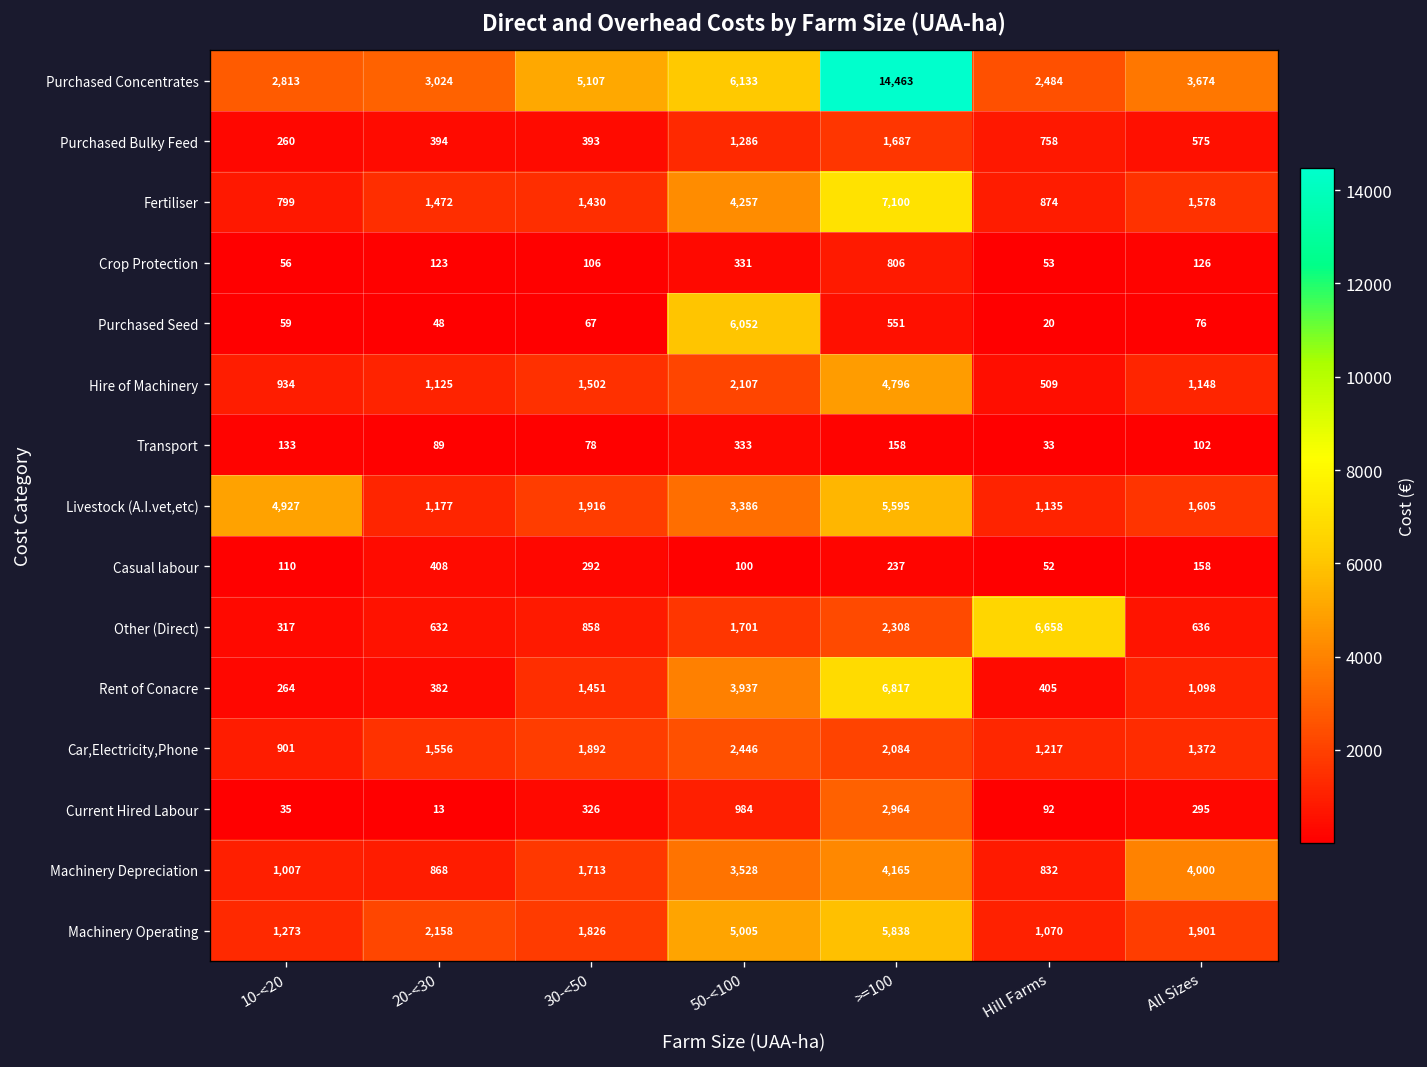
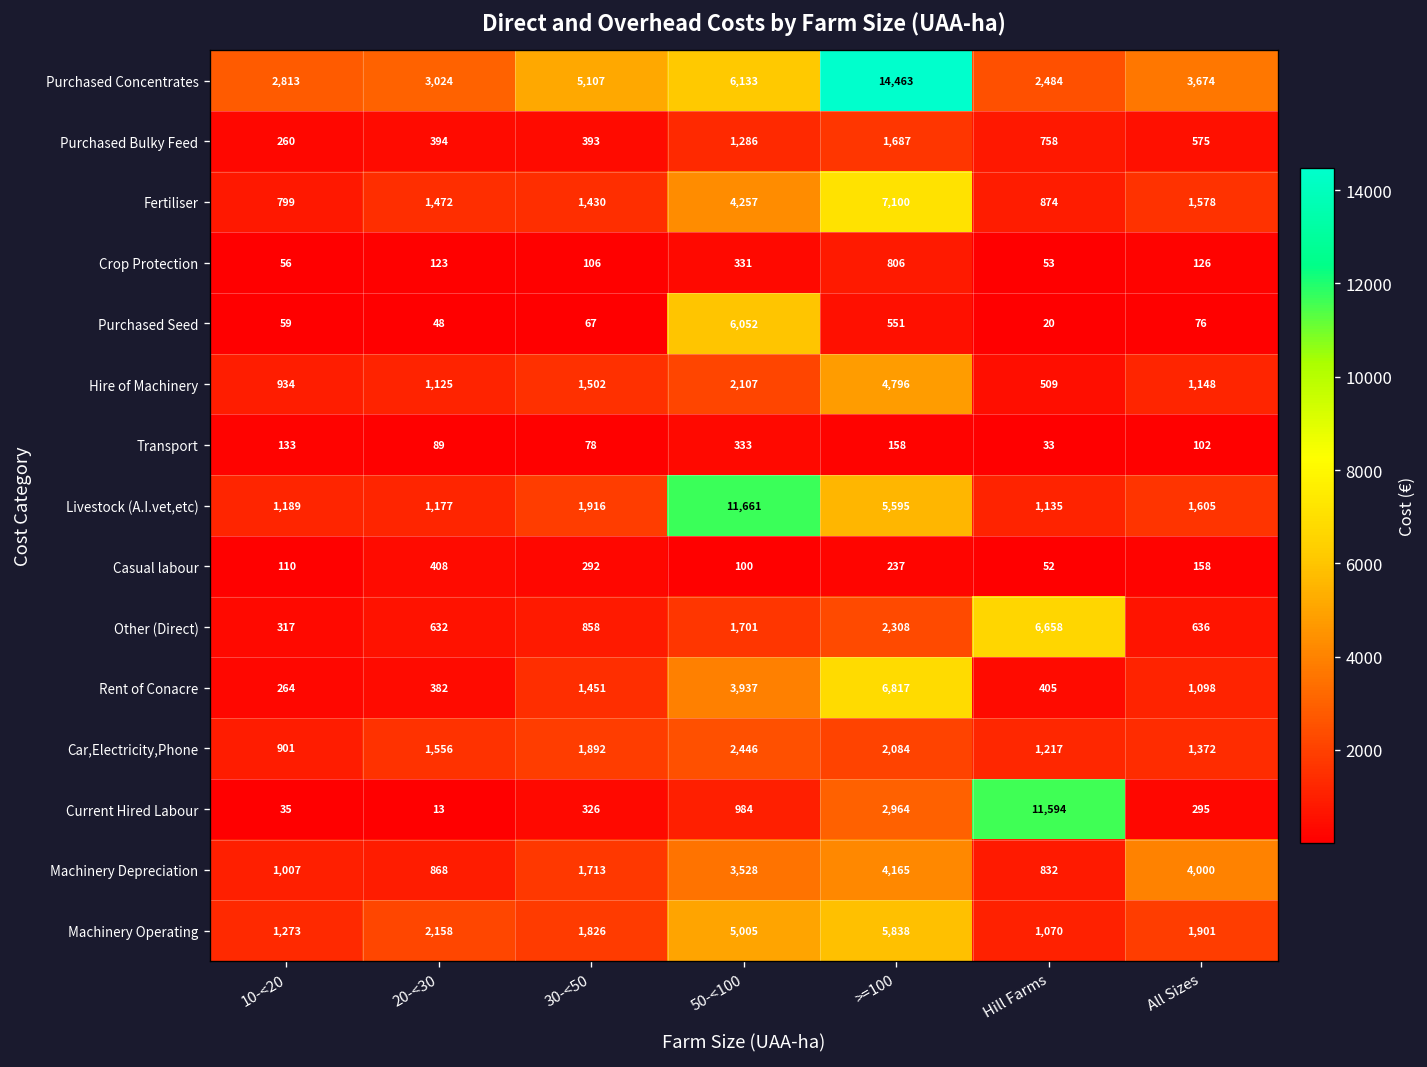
  {
    "Purchased Concentrates": {
      "10-<20": "2,813",
      "20-<30": "3,024",
      "30-<50": "5,107",
      "50-<100": "6,133",
      ">=100": "14,463",
      "Hill Farms": "2,484",
      "All Sizes": "3,674"
    },
    "Purchased Bulky Feed": {
      "10-<20": "260",
      "20-<30": "394",
      "30-<50": "393",
      "50-<100": "1,286",
      ">=100": "1,687",
      "Hill Farms": "758",
      "All Sizes": "575"
    },
    "Fertiliser": {
      "10-<20": "799",
      "20-<30": "1,472",
      "30-<50": "1,430",
      "50-<100": "4,257",
      ">=100": "7,100",
      "Hill Farms": "874",
      "All Sizes": "1,578"
    },
    "Crop Protection": {
      "10-<20": "56",
      "20-<30": "123",
      "30-<50": "106",
      "50-<100": "331",
      ">=100": "806",
      "Hill Farms": "53",
      "All Sizes": "126"
    },
    "Purchased Seed": {
      "10-<20": "59",
      "20-<30": "48",
      "30-<50": "67",
      "50-<100": "6,052",
      ">=100": "551",
      "Hill Farms": "20",
      "All Sizes": "76"
    },
    "Hire of Machinery": {
      "10-<20": "934",
      "20-<30": "1,125",
      "30-<50": "1,502",
      "50-<100": "2,107",
      ">=100": "4,796",
      "Hill Farms": "509",
      "All Sizes": "1,148"
    },
    "Transport": {
      "10-<20": "133",
      "20-<30": "89",
      "30-<50": "78",
      "50-<100": "333",
      ">=100": "158",
      "Hill Farms": "33",
      "All Sizes": "102"
    },
    "Livestock (A.I.vet,etc)": {
-     "10-<20": "4,927",
+     "10-<20": "1,189",
      "20-<30": "1,177",
      "30-<50": "1,916",
-     "50-<100": "3,386",
+     "50-<100": "11,661",
      ">=100": "5,595",
      "Hill Farms": "1,135",
      "All Sizes": "1,605"
    },
    "Casual labour": {
      "10-<20": "110",
      "20-<30": "408",
      "30-<50": "292",
      "50-<100": "100",
      ">=100": "237",
      "Hill Farms": "52",
      "All Sizes": "158"
    },
    "Other (Direct)": {
      "10-<20": "317",
      "20-<30": "632",
      "30-<50": "858",
      "50-<100": "1,701",
      ">=100": "2,308",
      "Hill Farms": "6,658",
      "All Sizes": "636"
    },
    "Rent of Conacre": {
      "10-<20": "264",
      "20-<30": "382",
      "30-<50": "1,451",
      "50-<100": "3,937",
      ">=100": "6,817",
      "Hill Farms": "405",
      "All Sizes": "1,098"
    },
    "Car,Electricity,Phone": {
      "10-<20": "901",
      "20-<30": "1,556",
      "30-<50": "1,892",
      "50-<100": "2,446",
      ">=100": "2,084",
      "Hill Farms": "1,217",
      "All Sizes": "1,372"
    },
    "Current Hired Labour": {
      "10-<20": "35",
      "20-<30": "13",
      "30-<50": "326",
      "50-<100": "984",
      ">=100": "2,964",
-     "Hill Farms": "92",
+     "Hill Farms": "11,594",
      "All Sizes": "295"
    },
    "Machinery Depreciation": {
      "10-<20": "1,007",
      "20-<30": "868",
      "30-<50": "1,713",
      "50-<100": "3,528",
      ">=100": "4,165",
      "Hill Farms": "832",
      "All Sizes": "4,000"
    },
    "Machinery Operating": {
      "10-<20": "1,273",
      "20-<30": "2,158",
      "30-<50": "1,826",
      "50-<100": "5,005",
      ">=100": "5,838",
      "Hill Farms": "1,070",
      "All Sizes": "1,901"
    }
  }
